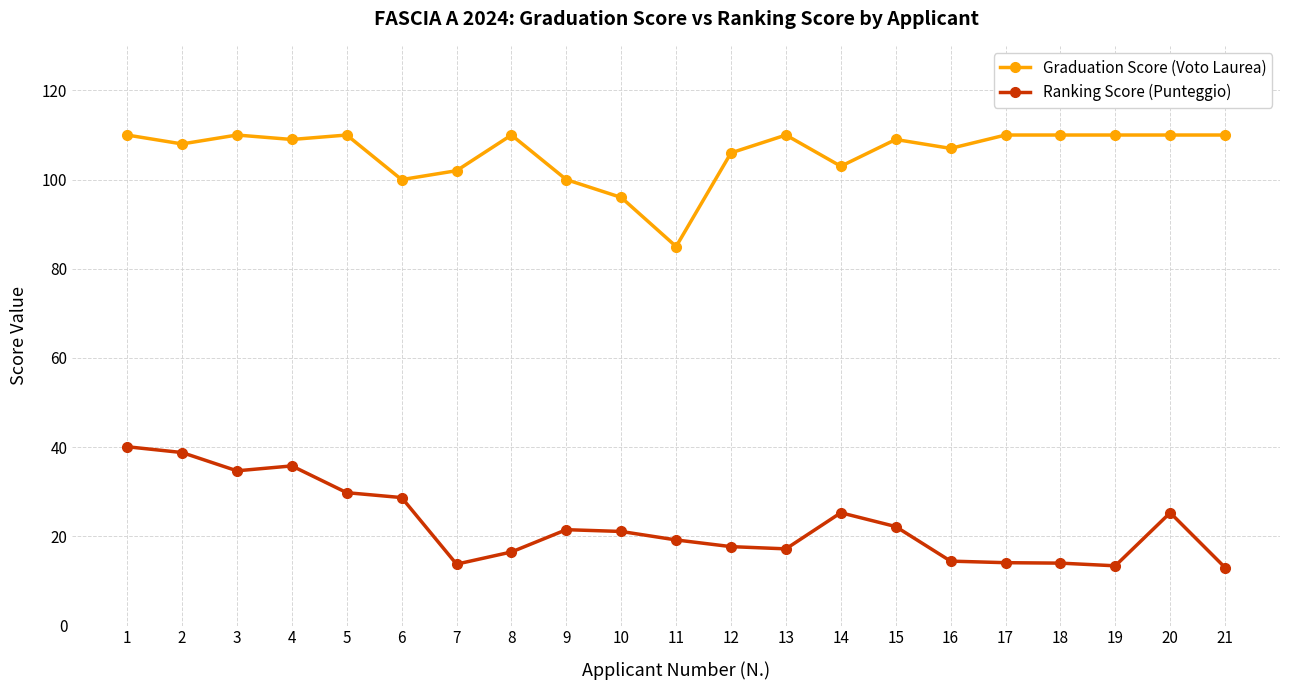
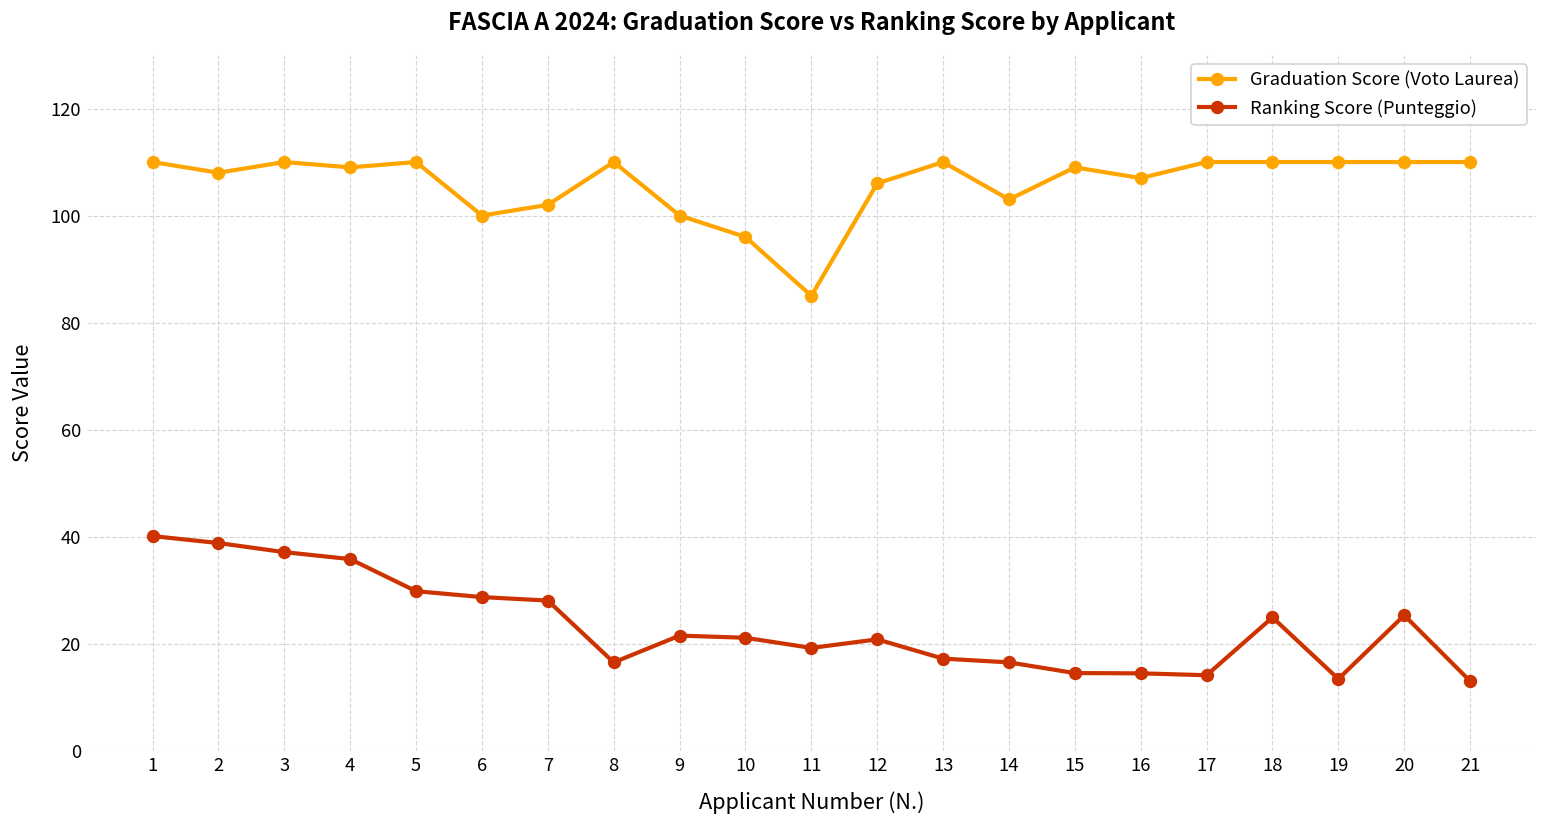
  {
    "Graduation Score (Voto Laurea)": {
      "1": 110,
      "2": 108,
      "3": 110,
      "4": 109,
      "5": 110,
      "6": 100,
      "7": 102,
      "8": 110,
      "9": 100,
      "10": 96,
      "11": 85,
      "12": 106,
      "13": 110,
      "14": 103,
      "15": 109,
      "16": 107,
      "17": 110,
      "18": 110,
      "19": 110,
      "20": 110,
      "21": 110
    },
    "Ranking Score (Punteggio)": {
      "1": 40,
      "2": 39,
-     "3": 35,
+     "3": 37,
      "4": 36,
      "5": 30,
      "6": 29,
-     "7": 14,
+     "7": 28,
      "8": 17,
      "9": 22,
      "10": 21,
      "11": 19,
-     "12": 18,
+     "12": 21,
      "13": 17,
-     "14": 25,
-     "15": 22,
+     "14": 17,
+     "15": 15,
      "16": 14,
      "17": 14,
-     "18": 14,
+     "18": 25,
      "19": 13,
      "20": 25,
      "21": 13
    }
  }
